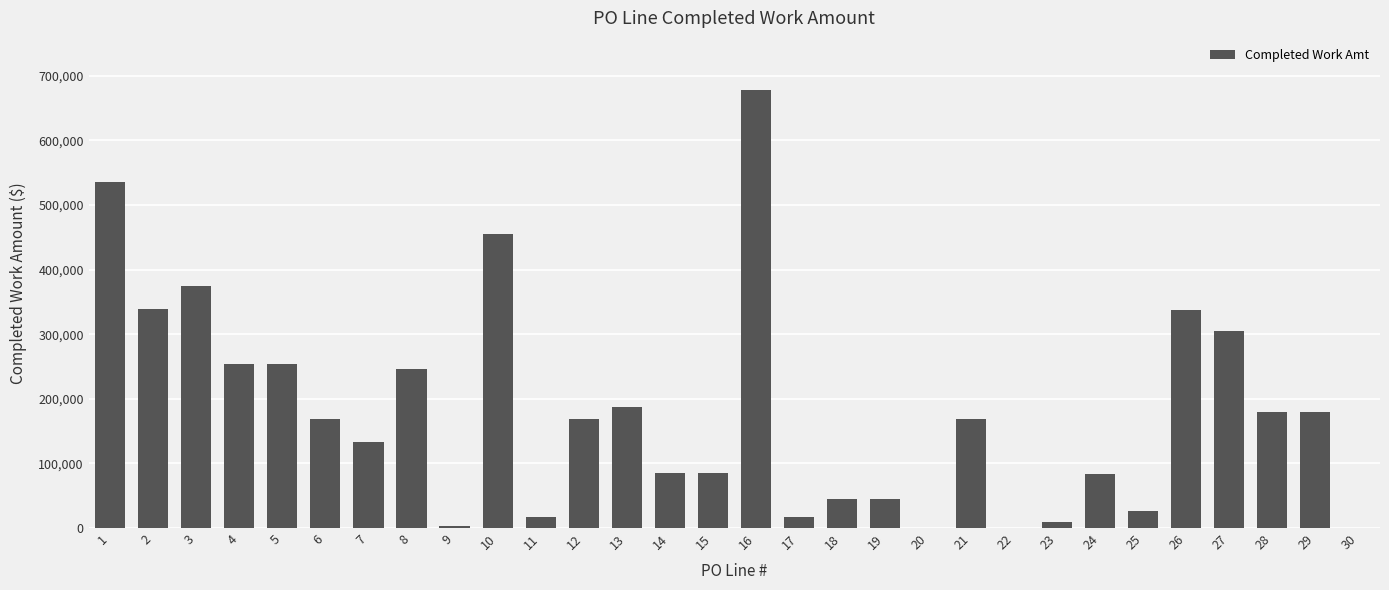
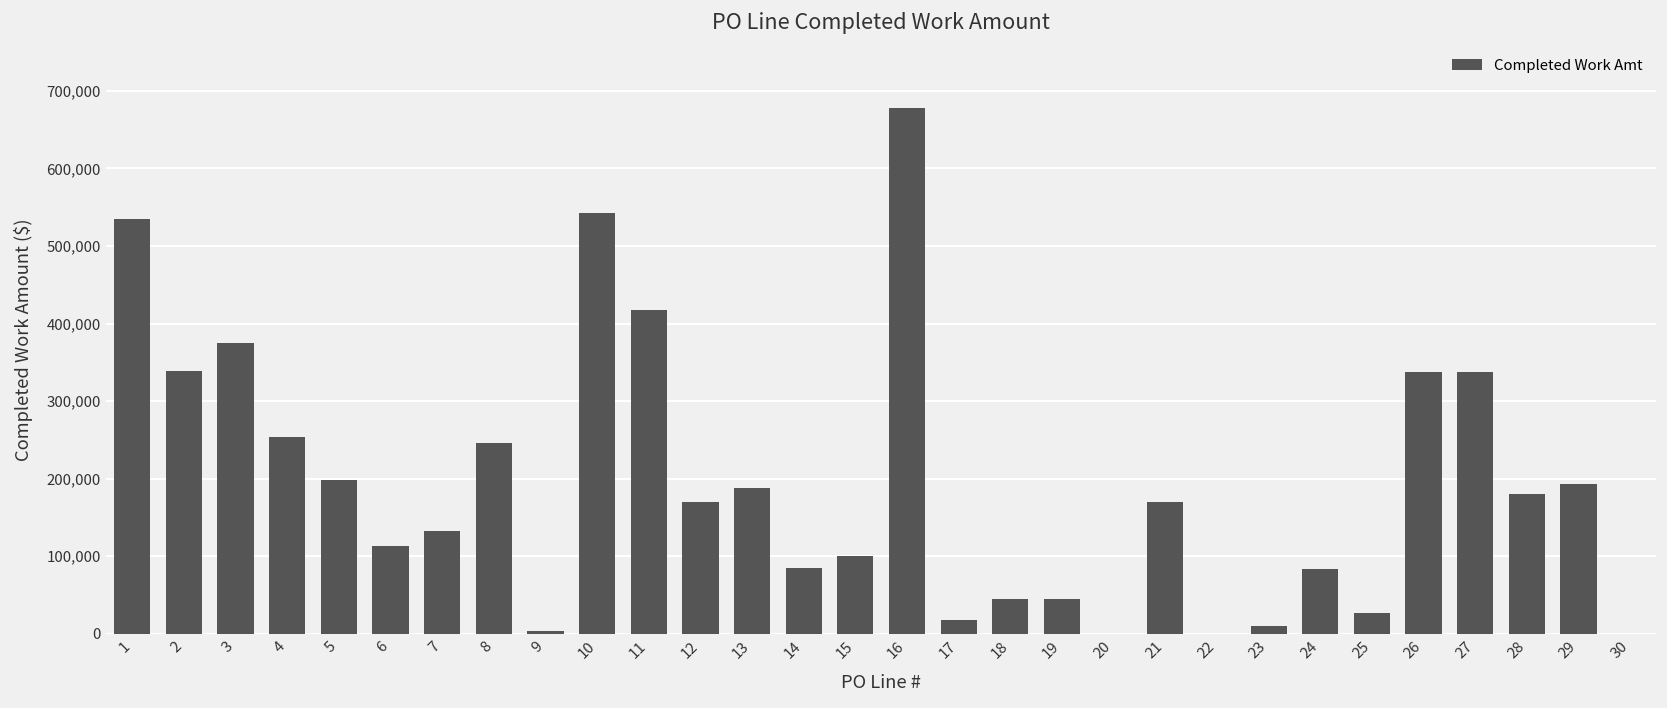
  {
    "1": "540,000",
    "2": "340,000",
    "3": "370,000",
    "4": "250,000",
-   "5": "250,000",
-   "6": "170,000",
+   "5": "200,000",
+   "6": "110,000",
    "7": "130,000",
    "8": "250,000",
-   "10": "460,000",
-   "11": "20,000",
+   "10": "540,000",
+   "11": "420,000",
    "12": "170,000",
    "13": "190,000",
    "14": "80,000",
-   "15": "80,000",
+   "15": "100,000",
    "16": "680,000",
    "17": "20,000",
    "18": "50,000",
    "19": "50,000",
    "20": "0",
    "21": "170,000",
    "22": "0",
    "23": "10,000",
    "24": "80,000",
    "25": "30,000",
    "26": "340,000",
-   "27": "300,000",
+   "27": "340,000",
    "28": "180,000",
-   "29": "180,000",
+   "29": "190,000",
    "30": "0"
  }
